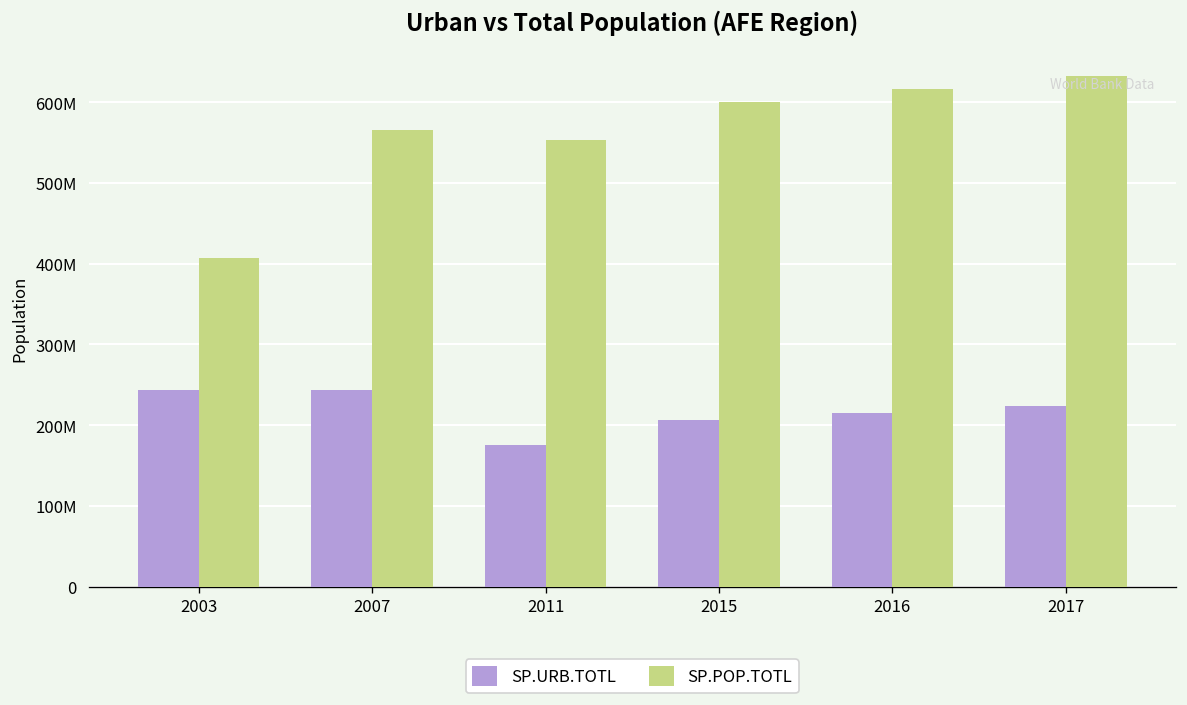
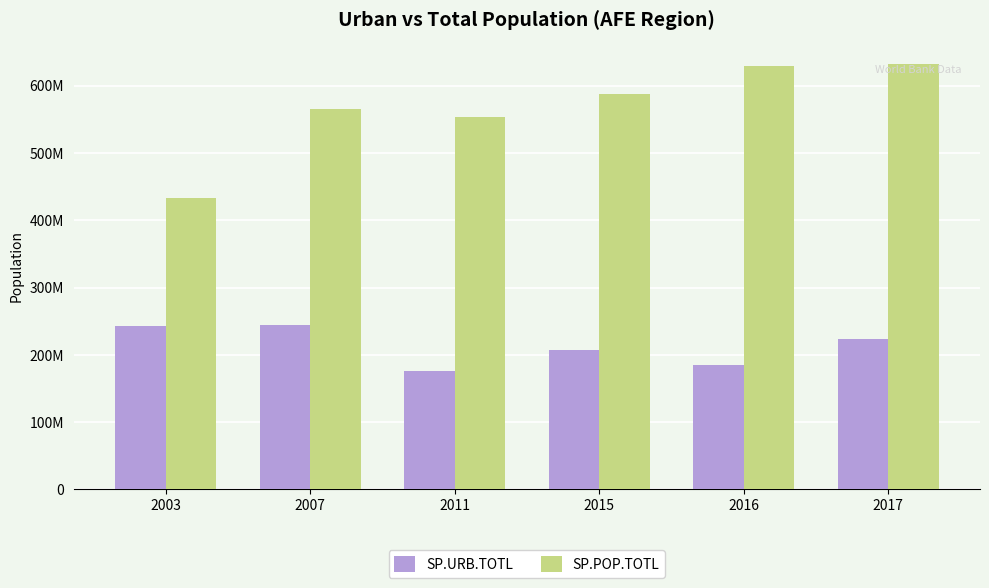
  {
    "SP.URB.TOTL": {
      "2003": 240000000,
      "2007": 240000000,
      "2011": 180000000,
      "2015": 210000000,
-     "2016": 220000000,
+     "2016": 190000000,
      "2017": 220000000
    },
    "SP.POP.TOTL": {
-     "2003": 410000000,
+     "2003": 430000000,
      "2007": 570000000,
      "2011": 550000000,
-     "2015": 600000000,
-     "2016": 620000000,
+     "2015": 590000000,
+     "2016": 630000000,
      "2017": 630000000
    }
  }
